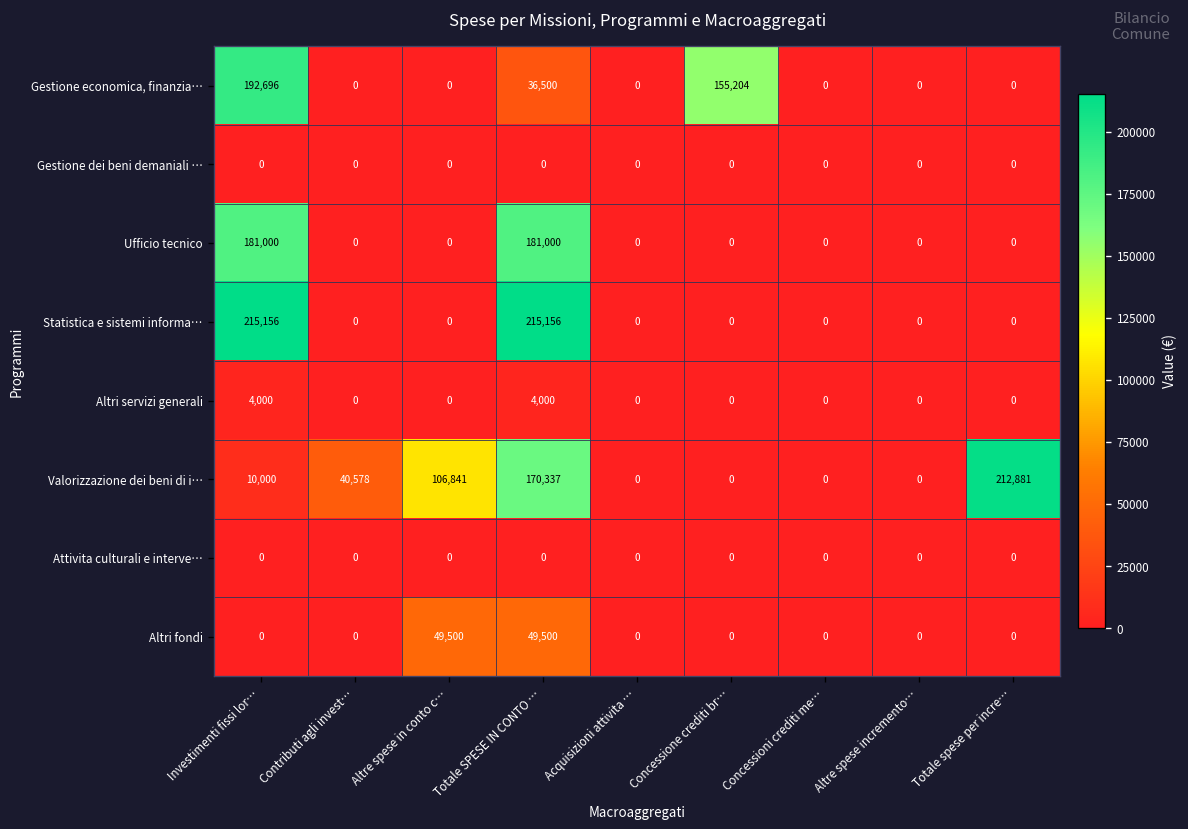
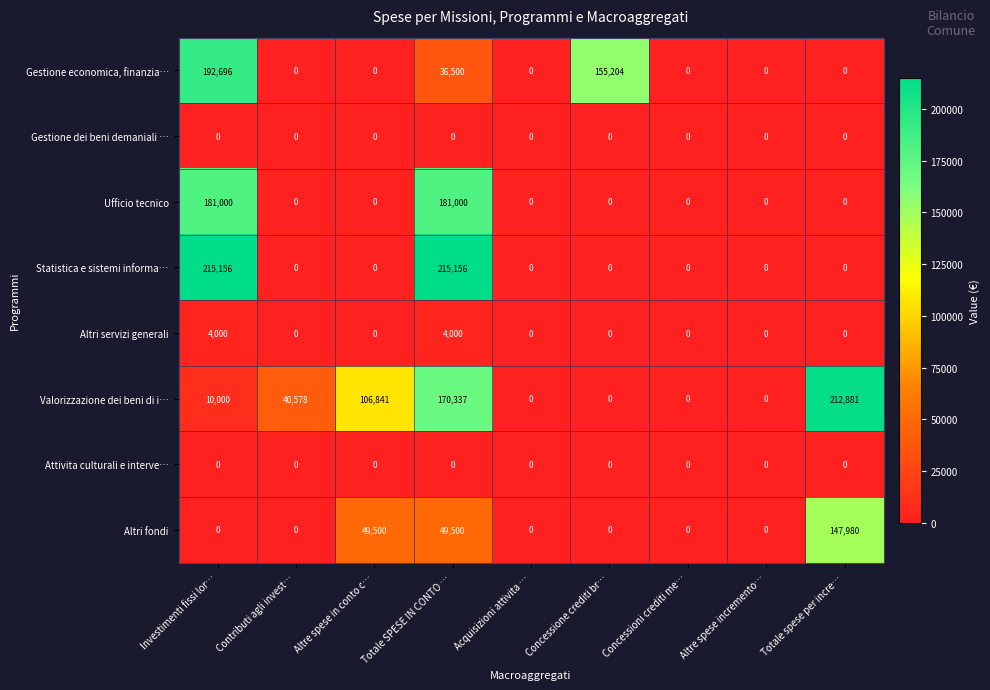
  {
    "Gestione economica, finanzia…": {
      "Investimenti fissi lor…": "192,696",
      "Contributi agli invest…": "0",
      "Altre spese in conto c…": "0",
      "Totale SPESE IN CONTO …": "36,500",
      "Acquisizioni attivita …": "0",
      "Concessione crediti br…": "155,204",
      "Concessioni crediti me…": "0",
      "Altre spese incremento…": "0",
      "Totale spese per incre…": "0"
    },
    "Gestione dei beni demaniali …": {
      "Investimenti fissi lor…": "0",
      "Contributi agli invest…": "0",
      "Altre spese in conto c…": "0",
      "Totale SPESE IN CONTO …": "0",
      "Acquisizioni attivita …": "0",
      "Concessione crediti br…": "0",
      "Concessioni crediti me…": "0",
      "Altre spese incremento…": "0",
      "Totale spese per incre…": "0"
    },
    "Ufficio tecnico": {
      "Investimenti fissi lor…": "181,000",
      "Contributi agli invest…": "0",
      "Altre spese in conto c…": "0",
      "Totale SPESE IN CONTO …": "181,000",
      "Acquisizioni attivita …": "0",
      "Concessione crediti br…": "0",
      "Concessioni crediti me…": "0",
      "Altre spese incremento…": "0",
      "Totale spese per incre…": "0"
    },
    "Statistica e sistemi informa…": {
      "Investimenti fissi lor…": "215,156",
      "Contributi agli invest…": "0",
      "Altre spese in conto c…": "0",
      "Totale SPESE IN CONTO …": "215,156",
      "Acquisizioni attivita …": "0",
      "Concessione crediti br…": "0",
      "Concessioni crediti me…": "0",
      "Altre spese incremento…": "0",
      "Totale spese per incre…": "0"
    },
    "Altri servizi generali": {
      "Investimenti fissi lor…": "4,000",
      "Contributi agli invest…": "0",
      "Altre spese in conto c…": "0",
      "Totale SPESE IN CONTO …": "4,000",
      "Acquisizioni attivita …": "0",
      "Concessione crediti br…": "0",
      "Concessioni crediti me…": "0",
      "Altre spese incremento…": "0",
      "Totale spese per incre…": "0"
    },
    "Valorizzazione dei beni di i…": {
      "Investimenti fissi lor…": "10,000",
      "Contributi agli invest…": "40,578",
      "Altre spese in conto c…": "106,841",
      "Totale SPESE IN CONTO …": "170,337",
      "Acquisizioni attivita …": "0",
      "Concessione crediti br…": "0",
      "Concessioni crediti me…": "0",
      "Altre spese incremento…": "0",
      "Totale spese per incre…": "212,881"
    },
    "Attivita culturali e interve…": {
      "Investimenti fissi lor…": "0",
      "Contributi agli invest…": "0",
      "Altre spese in conto c…": "0",
      "Totale SPESE IN CONTO …": "0",
      "Acquisizioni attivita …": "0",
      "Concessione crediti br…": "0",
      "Concessioni crediti me…": "0",
      "Altre spese incremento…": "0",
      "Totale spese per incre…": "0"
    },
    "Altri fondi": {
      "Investimenti fissi lor…": "0",
      "Contributi agli invest…": "0",
      "Altre spese in conto c…": "49,500",
      "Totale SPESE IN CONTO …": "49,500",
      "Acquisizioni attivita …": "0",
      "Concessione crediti br…": "0",
      "Concessioni crediti me…": "0",
      "Altre spese incremento…": "0",
-     "Totale spese per incre…": "0"
+     "Totale spese per incre…": "147,980"
    }
  }
